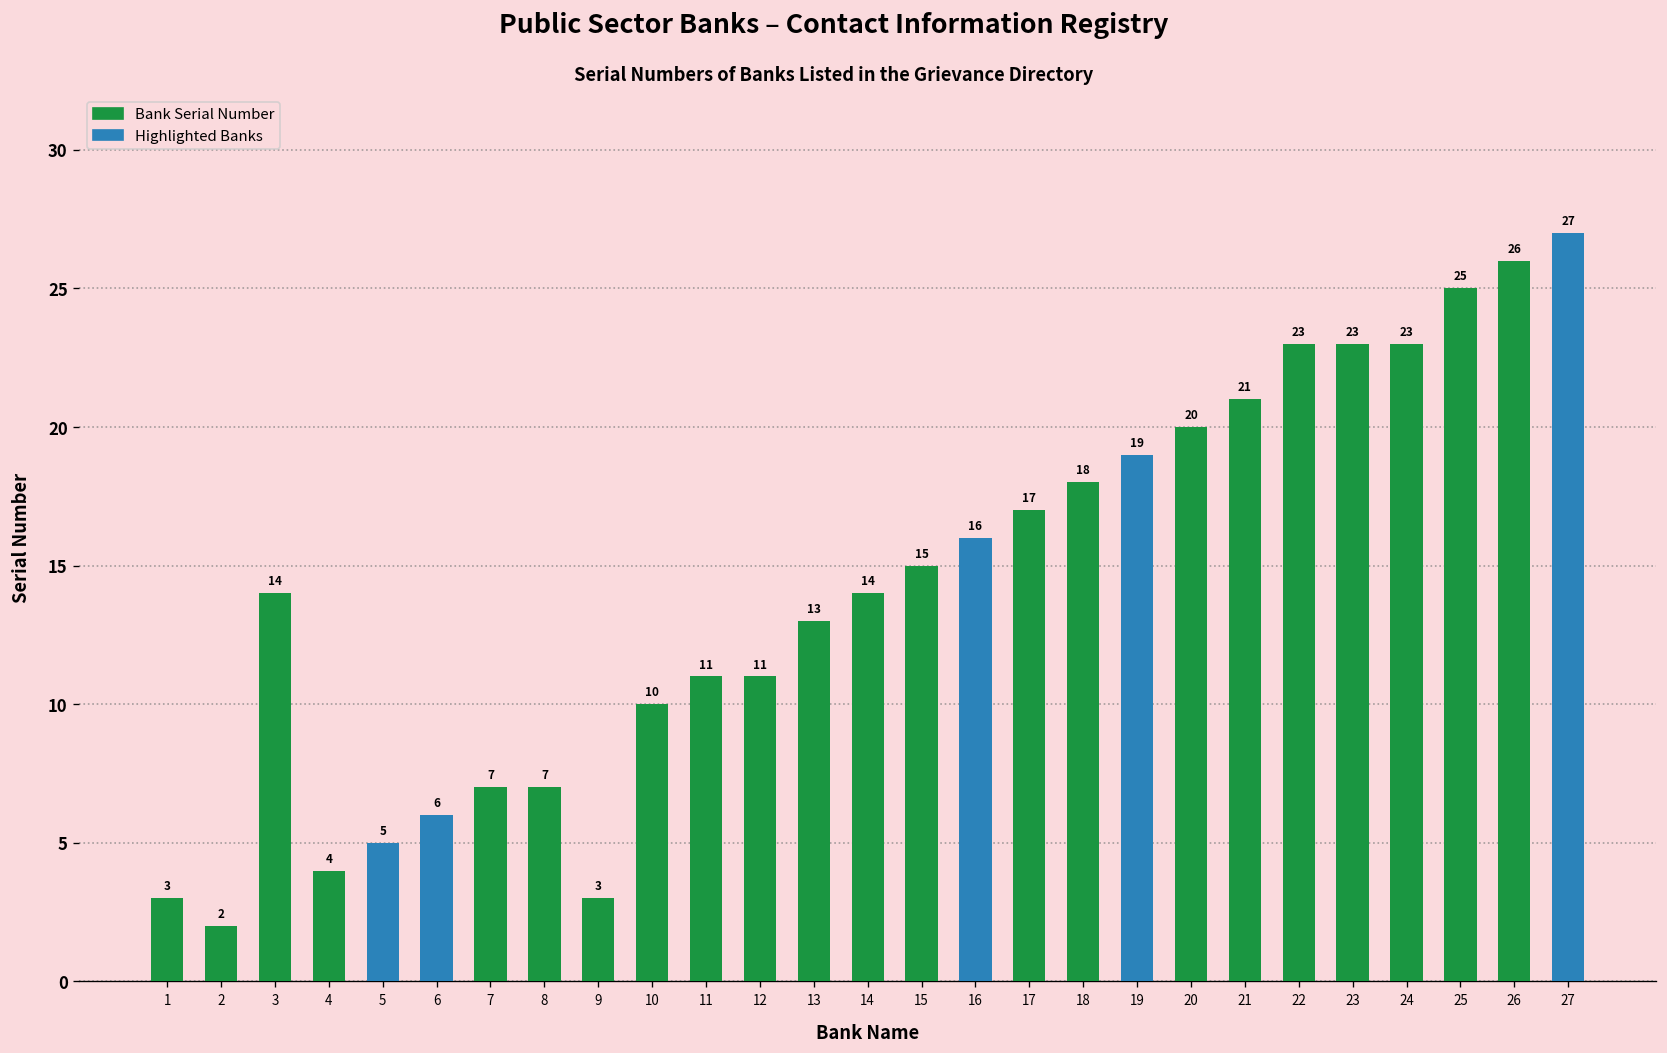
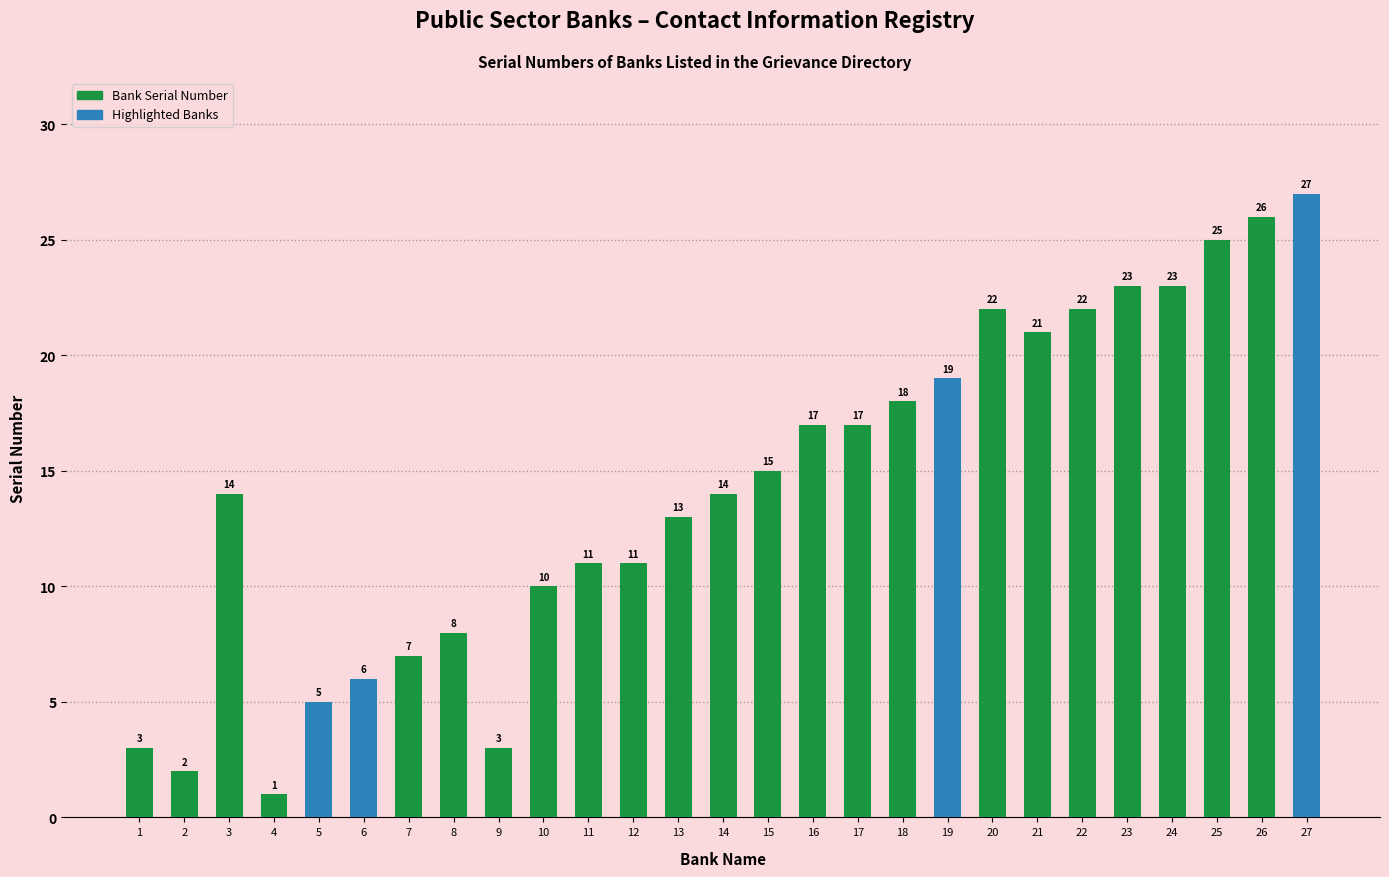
  {
    "1": 3,
    "2": 2,
    "3": 14,
-   "4": 4,
+   "4": 1,
    "5": 5,
    "6": 6,
    "7": 7,
-   "8": 7,
+   "8": 8,
    "9": 3,
    "10": 10,
    "11": 11,
    "12": 11,
    "13": 13,
    "14": 14,
    "15": 15,
-   "16": 16,
+   "16": 17,
    "17": 17,
    "18": 18,
    "19": 19,
-   "20": 20,
+   "20": 22,
    "21": 21,
-   "22": 23,
+   "22": 22,
    "23": 23,
    "24": 23,
    "25": 25,
    "26": 26,
    "27": 27
  }
